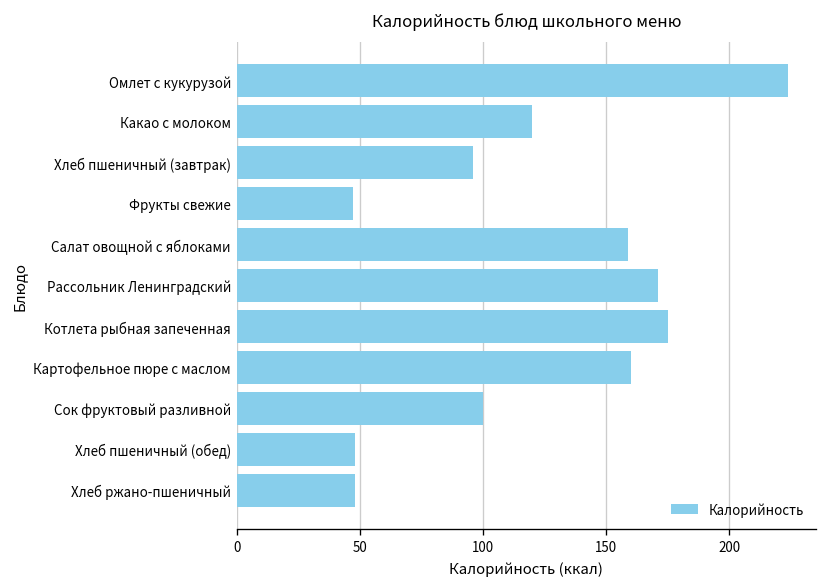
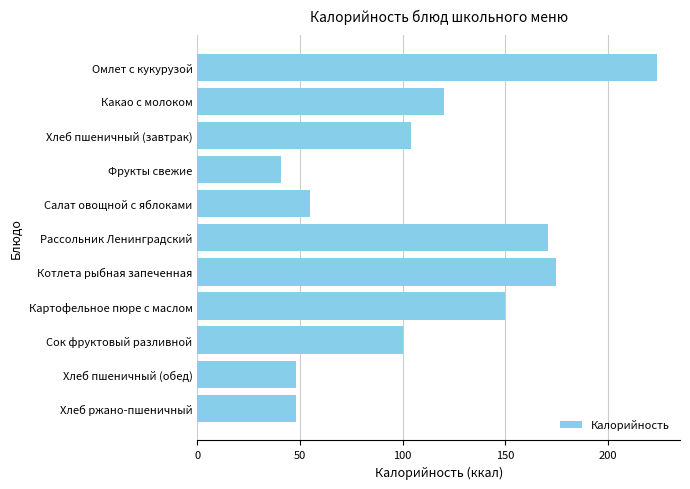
  {
    "Омлет с кукурузой": 224,
    "Какао с молоком": 120,
-   "Хлеб пшеничный (завтрак)": 96,
-   "Фрукты свежие": 47,
-   "Салат овощной с яблоками": 159,
+   "Хлеб пшеничный (завтрак)": 104,
+   "Фрукты свежие": 41,
+   "Салат овощной с яблоками": 55,
    "Рассольник Ленинградский": 171,
    "Котлета рыбная запеченная": 175,
-   "Картофельное пюре с маслом": 160,
+   "Картофельное пюре с маслом": 150,
    "Сок фруктовый разливной": 100,
    "Хлеб пшеничный (обед)": 48,
    "Хлеб ржано-пшеничный": 48
  }
